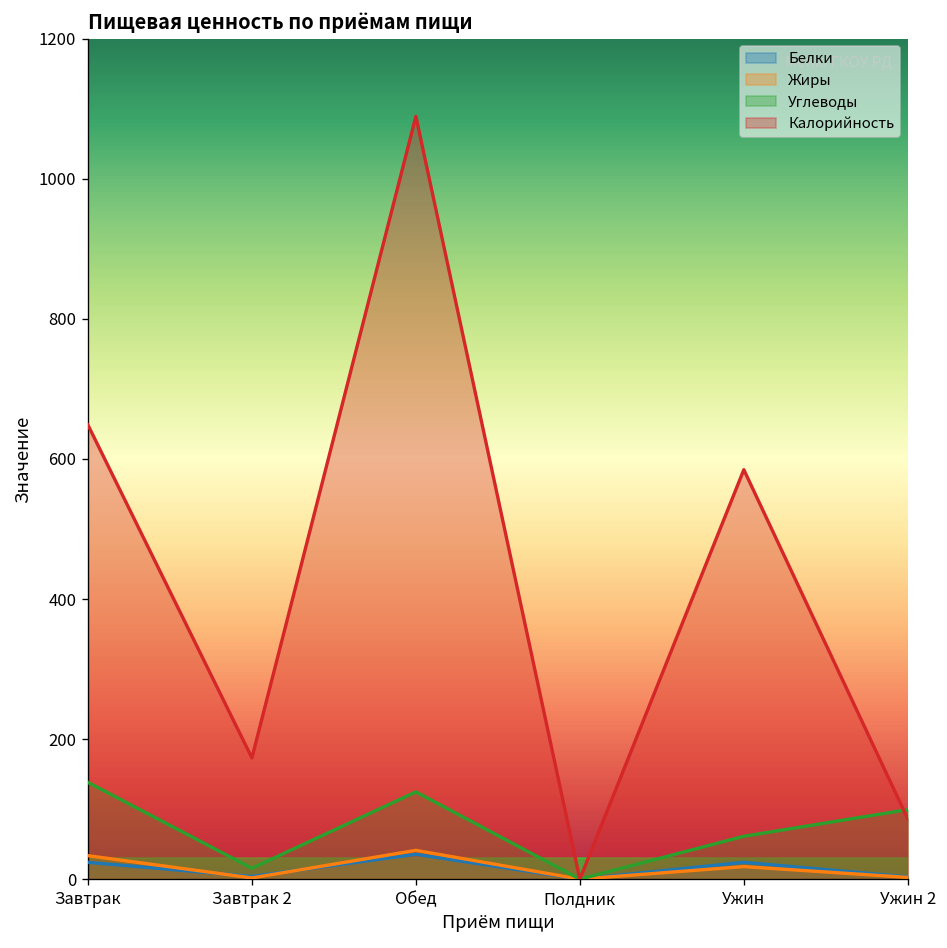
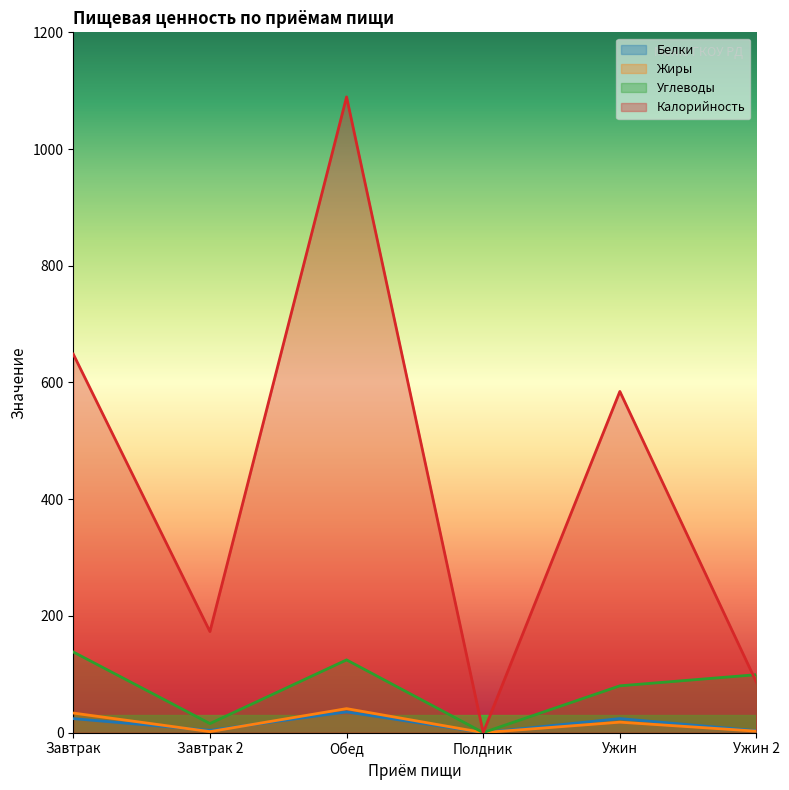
  {
    "Белки": {
      "Обед": 40
    },
    "Углеводы": {
      "Завтрак": 140,
      "Обед": 120,
-     "Ужин": 60,
+     "Ужин": 80,
      "Ужин 2": 100
    }
  }
